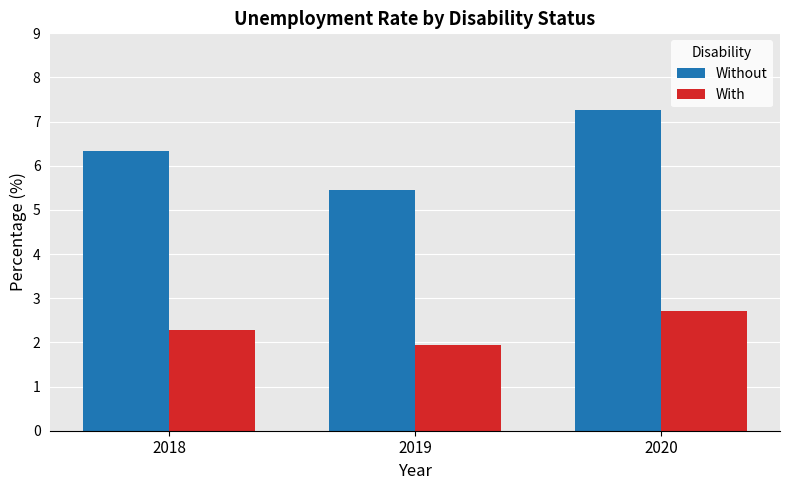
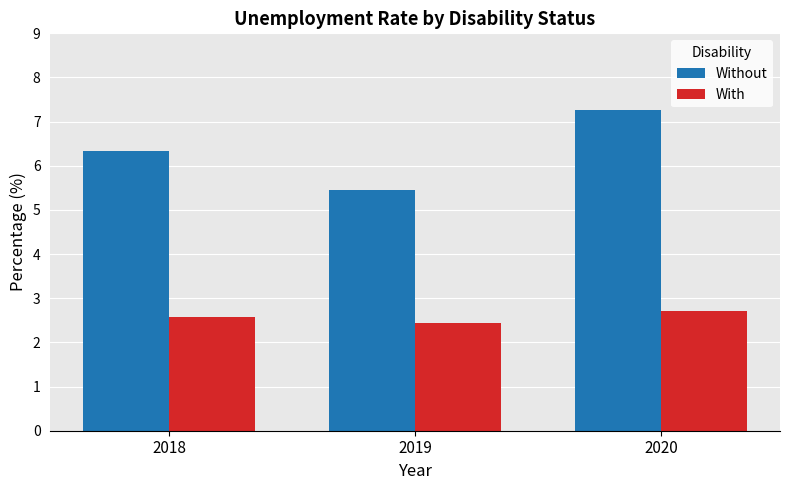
  {
    "Without": {
      "2018": 6.3,
      "2019": 5.5,
      "2020": 7.3
    },
    "With": {
-     "2018": 2.3,
-     "2019": 1.9,
+     "2018": 2.6,
+     "2019": 2.4,
      "2020": 2.7
    }
  }
